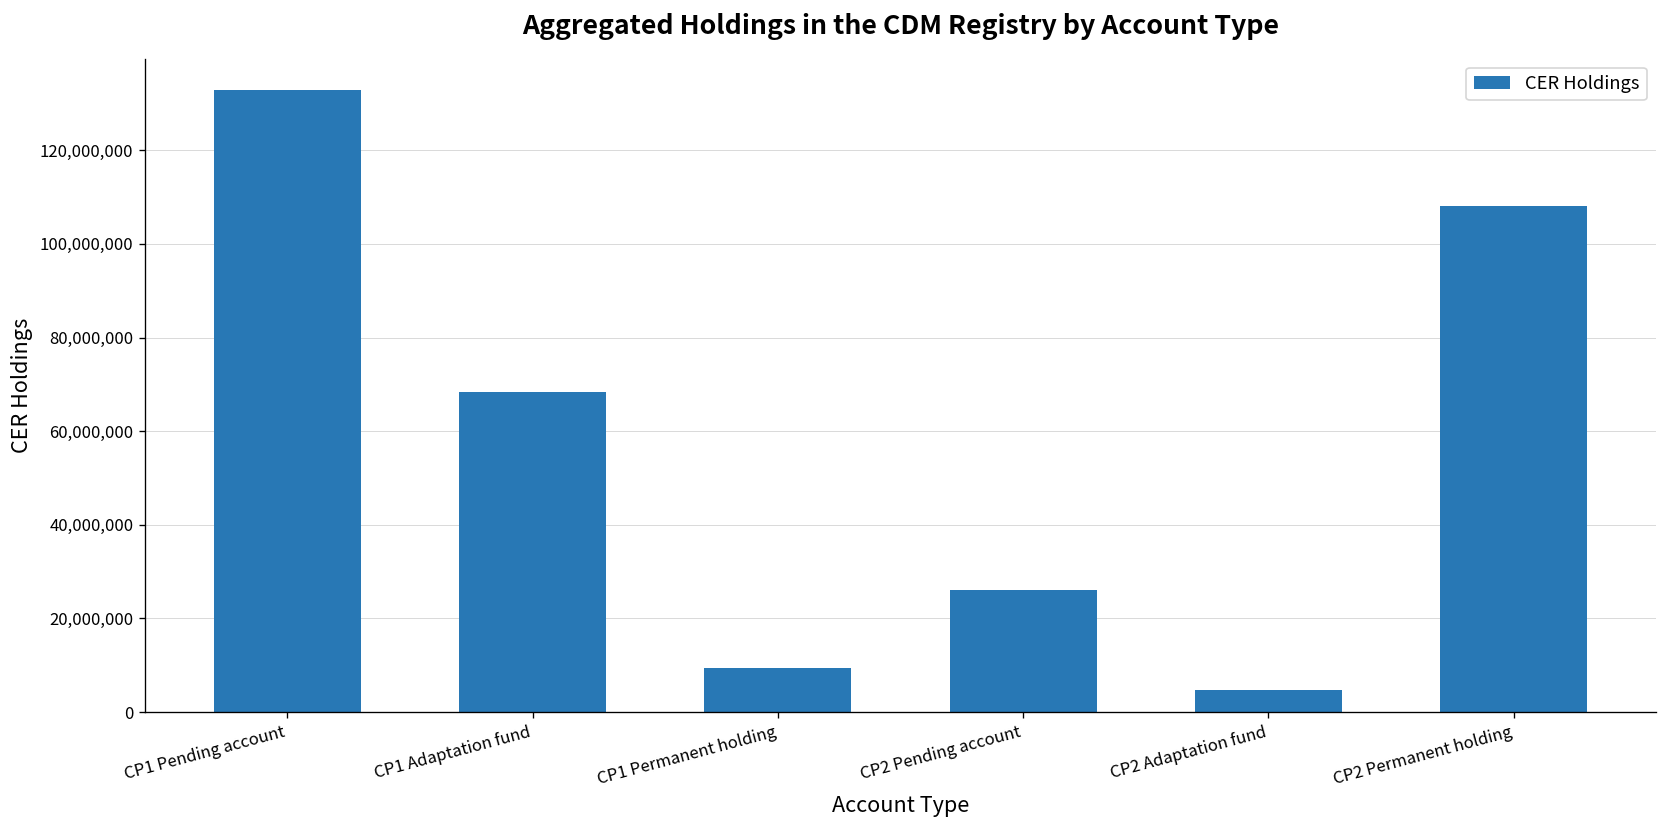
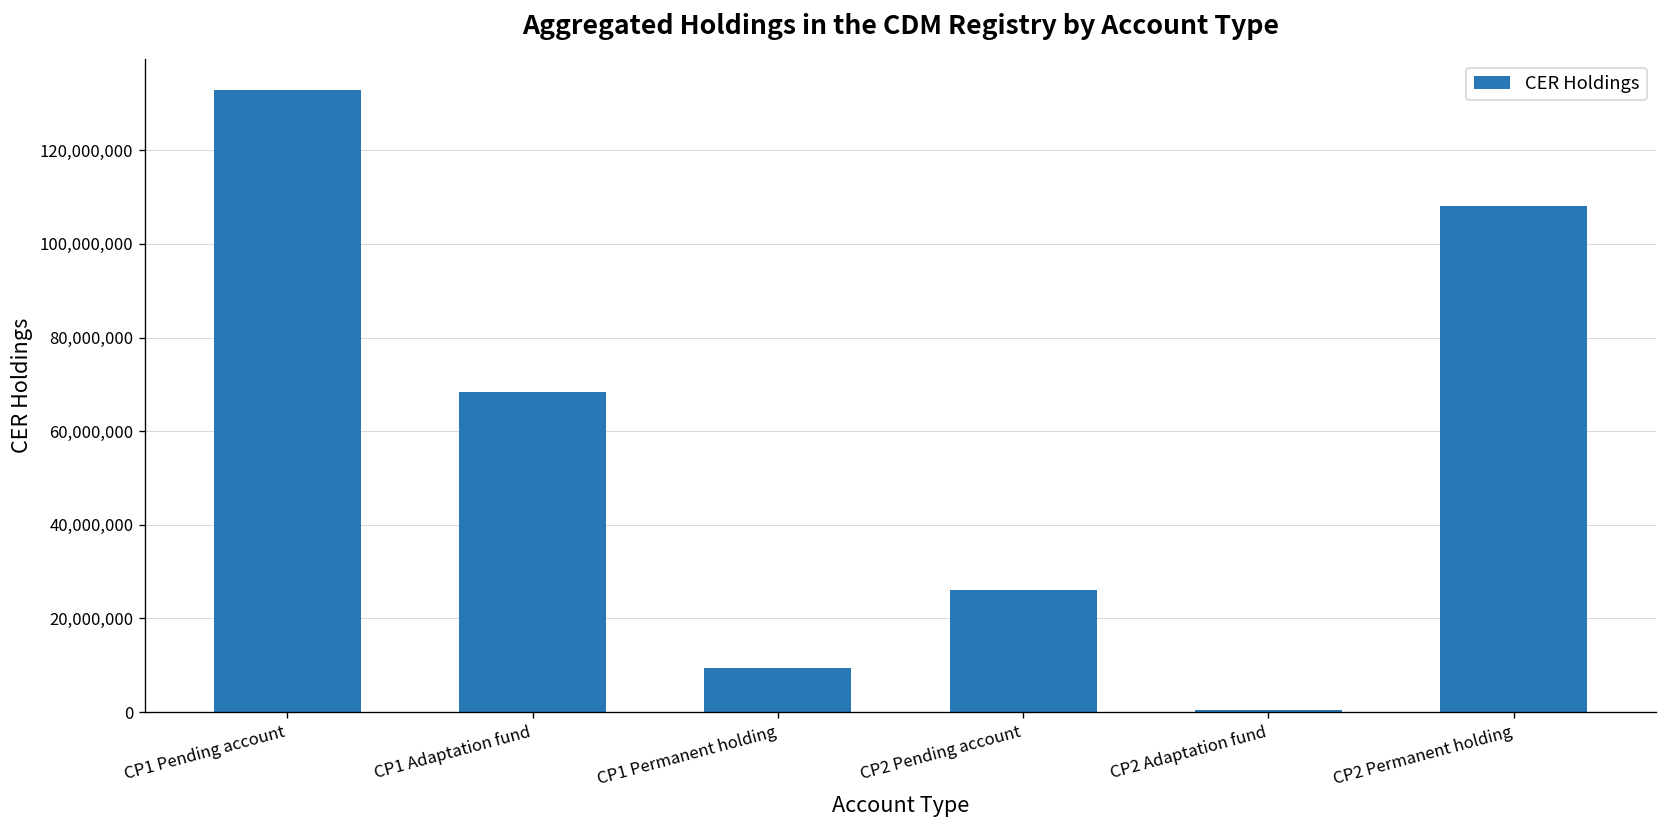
  {
    "CP1 Pending account": "133,000,000",
    "CP1 Adaptation fund": "68,000,000",
    "CP1 Permanent holding": "9,000,000",
    "CP2 Pending account": "26,000,000",
-   "CP2 Adaptation fund": "5,000,000",
+   "CP2 Adaptation fund": "1,000,000",
    "CP2 Permanent holding": "108,000,000"
  }
